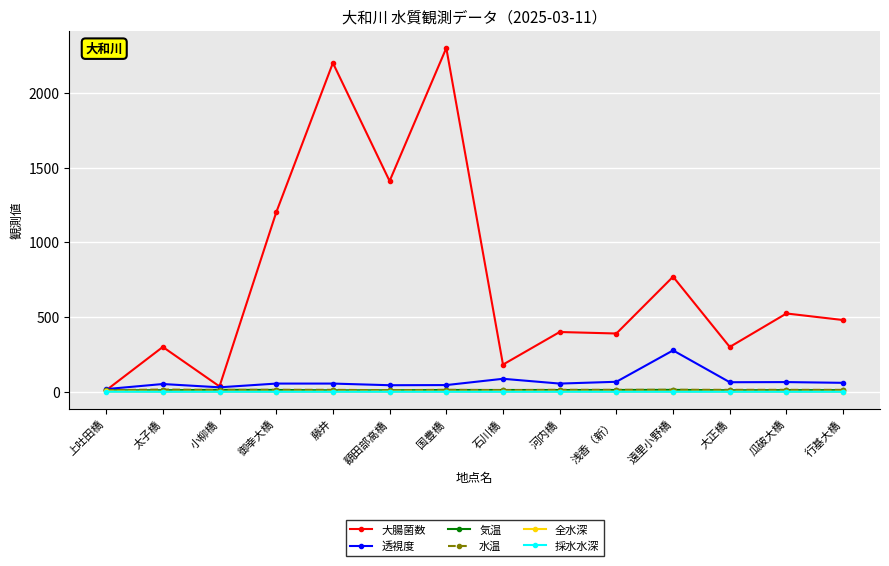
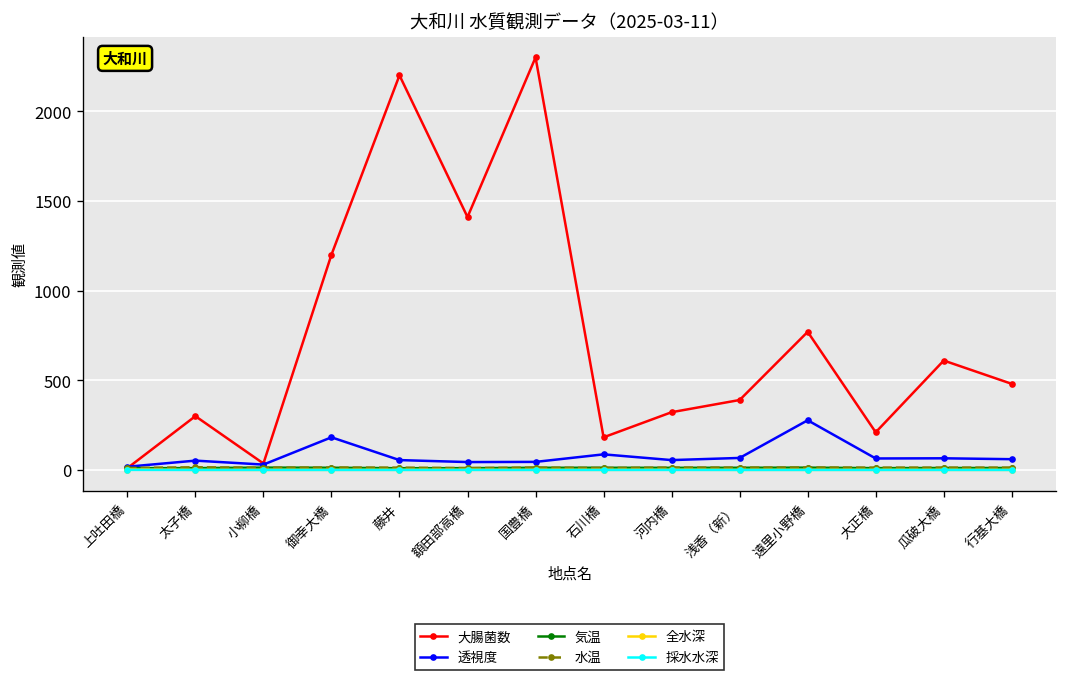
  {
    "大腸菌数": {
      "太子橋": 300,
      "御幸大橋": 1200,
      "藤井": 2200,
      "額田部高橋": 1410,
      "国豊橋": 2300,
      "石川橋": 180,
-     "河内橋": 400,
+     "河内橋": 320,
      "浅香（新）": 390,
      "遠里小野橋": 770,
-     "大正橋": 300,
-     "瓜破大橋": 520,
+     "大正橋": 210,
+     "瓜破大橋": 610,
      "行基大橋": 480
    },
    "透視度": {
      "太子橋": 50,
-     "御幸大橋": 60,
+     "御幸大橋": 180,
      "藤井": 60,
      "額田部高橋": 40,
      "国豊橋": 50,
      "石川橋": 90,
      "河内橋": 60,
      "浅香（新）": 70,
      "遠里小野橋": 280,
      "大正橋": 60,
      "瓜破大橋": 70,
      "行基大橋": 60
    }
  }
